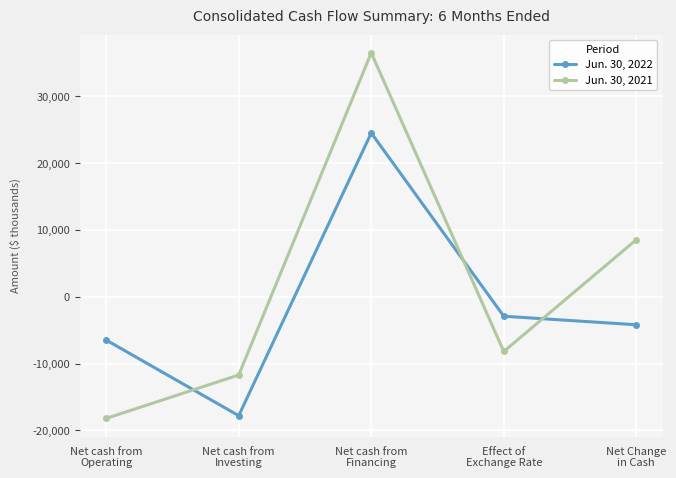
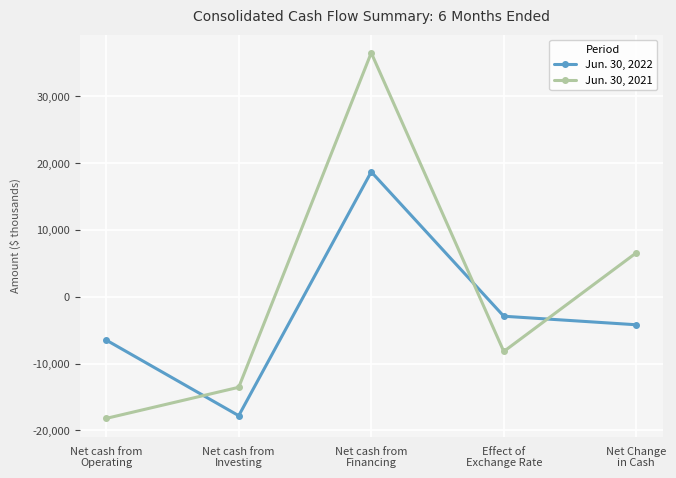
  {
    "Jun. 30, 2022": {
      "Net cash from Operating": "-6,000",
      "Net cash from Investing": "-18,000",
-     "Net cash from Financing": "25,000",
+     "Net cash from Financing": "19,000",
      "Effect of Exchange Rate": "-3,000",
      "Net Change in Cash": "-4,000"
    },
    "Jun. 30, 2021": {
      "Net cash from Operating": "-18,000",
-     "Net cash from Investing": "-12,000",
+     "Net cash from Investing": "-14,000",
      "Net cash from Financing": "37,000",
      "Effect of Exchange Rate": "-8,000",
-     "Net Change in Cash": "9,000"
+     "Net Change in Cash": "7,000"
    }
  }
